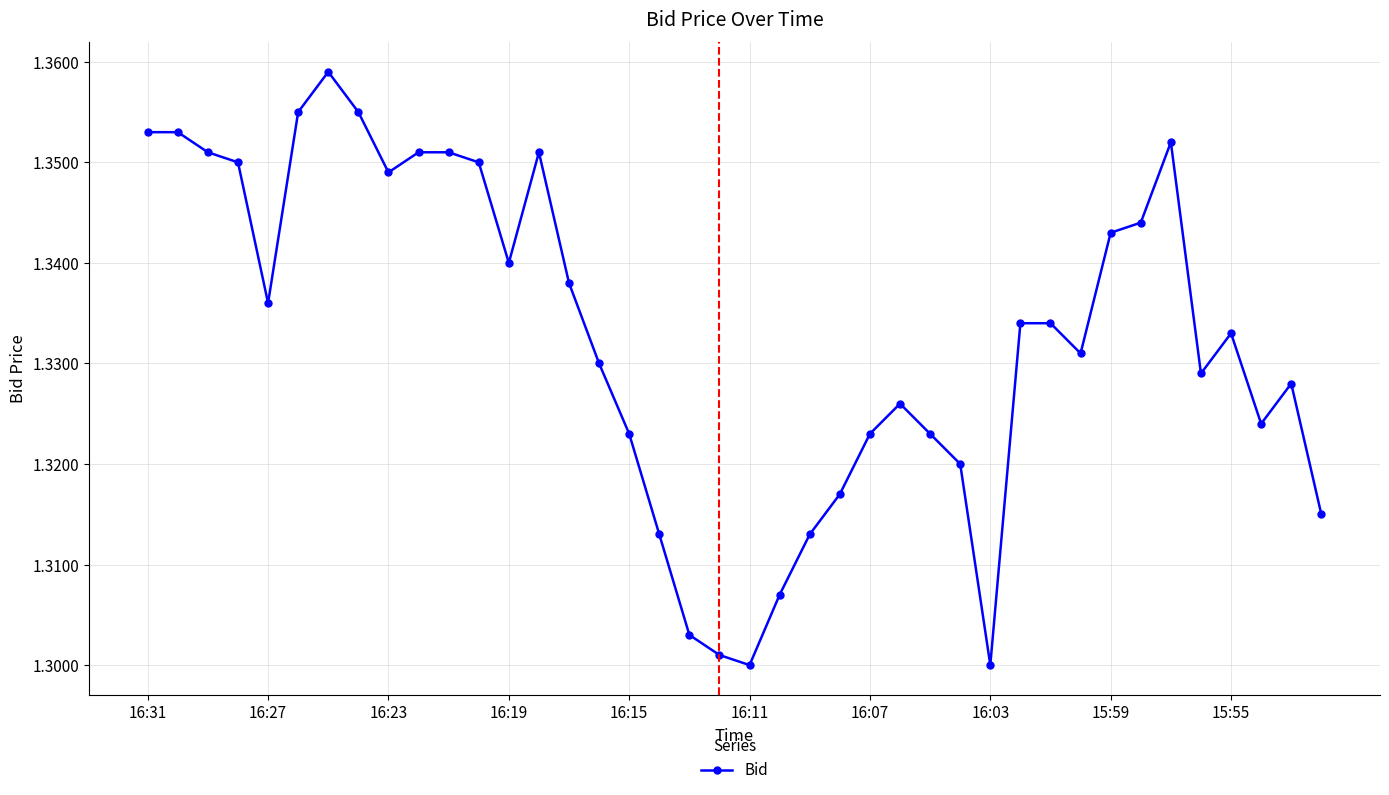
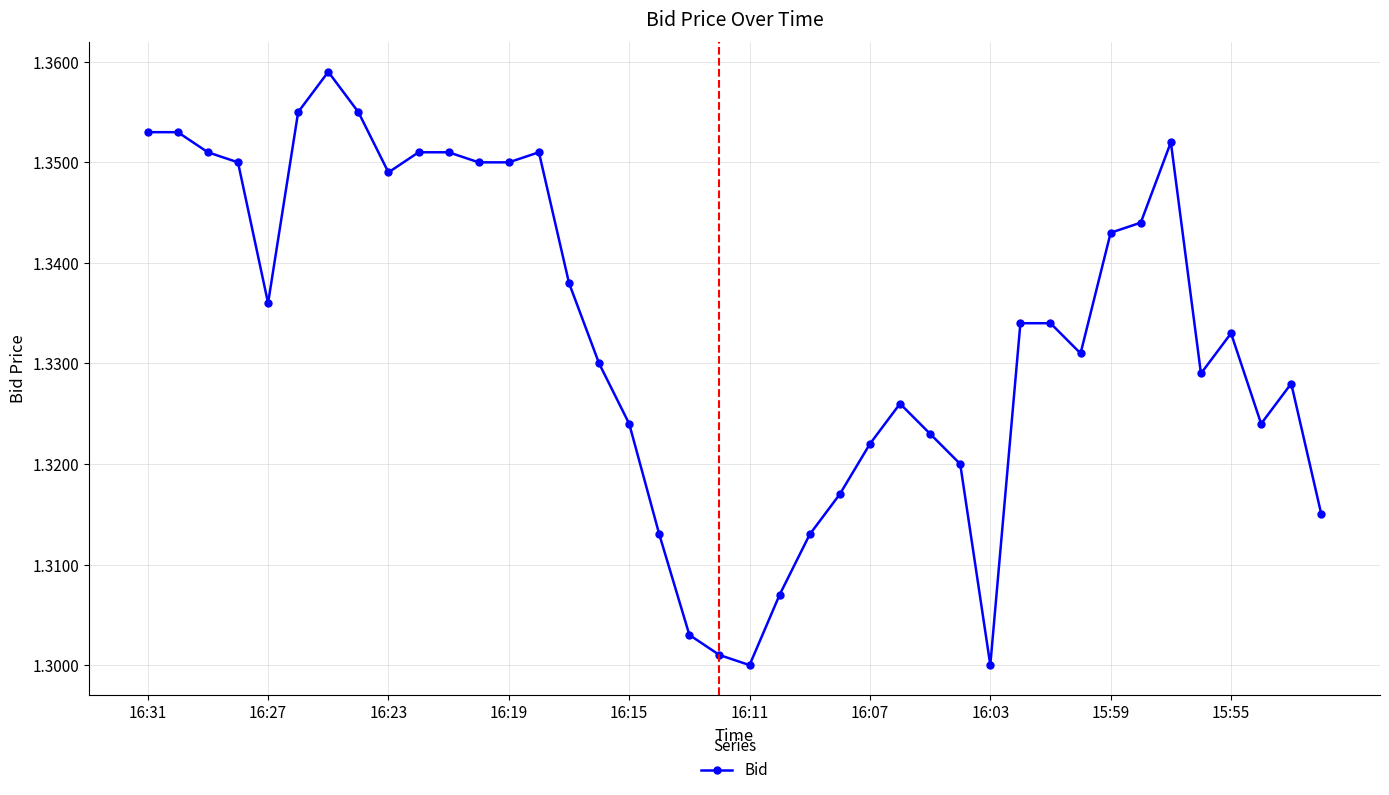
  {
    "16:31": 1.353,
    "16:27": 1.336,
    "16:23": 1.349,
-   "16:19": 1.34,
-   "16:15": 1.323,
+   "16:19": 1.35,
+   "16:15": 1.324,
    "16:11": 1.300,
-   "16:07": 1.323,
+   "16:07": 1.322,
    "16:03": 1.300,
    "15:59": 1.343,
    "15:55": 1.333
  }
